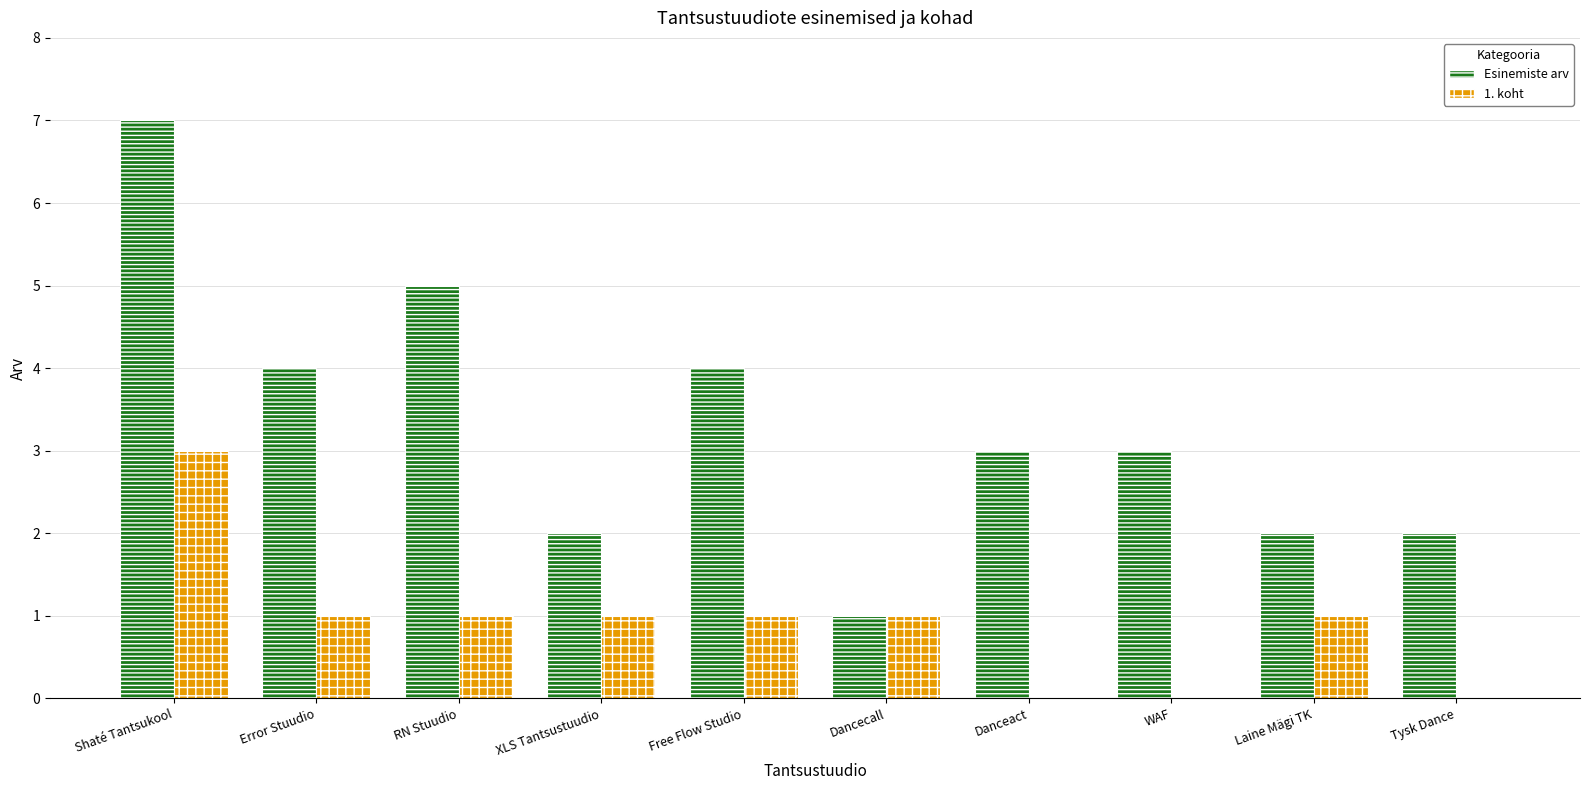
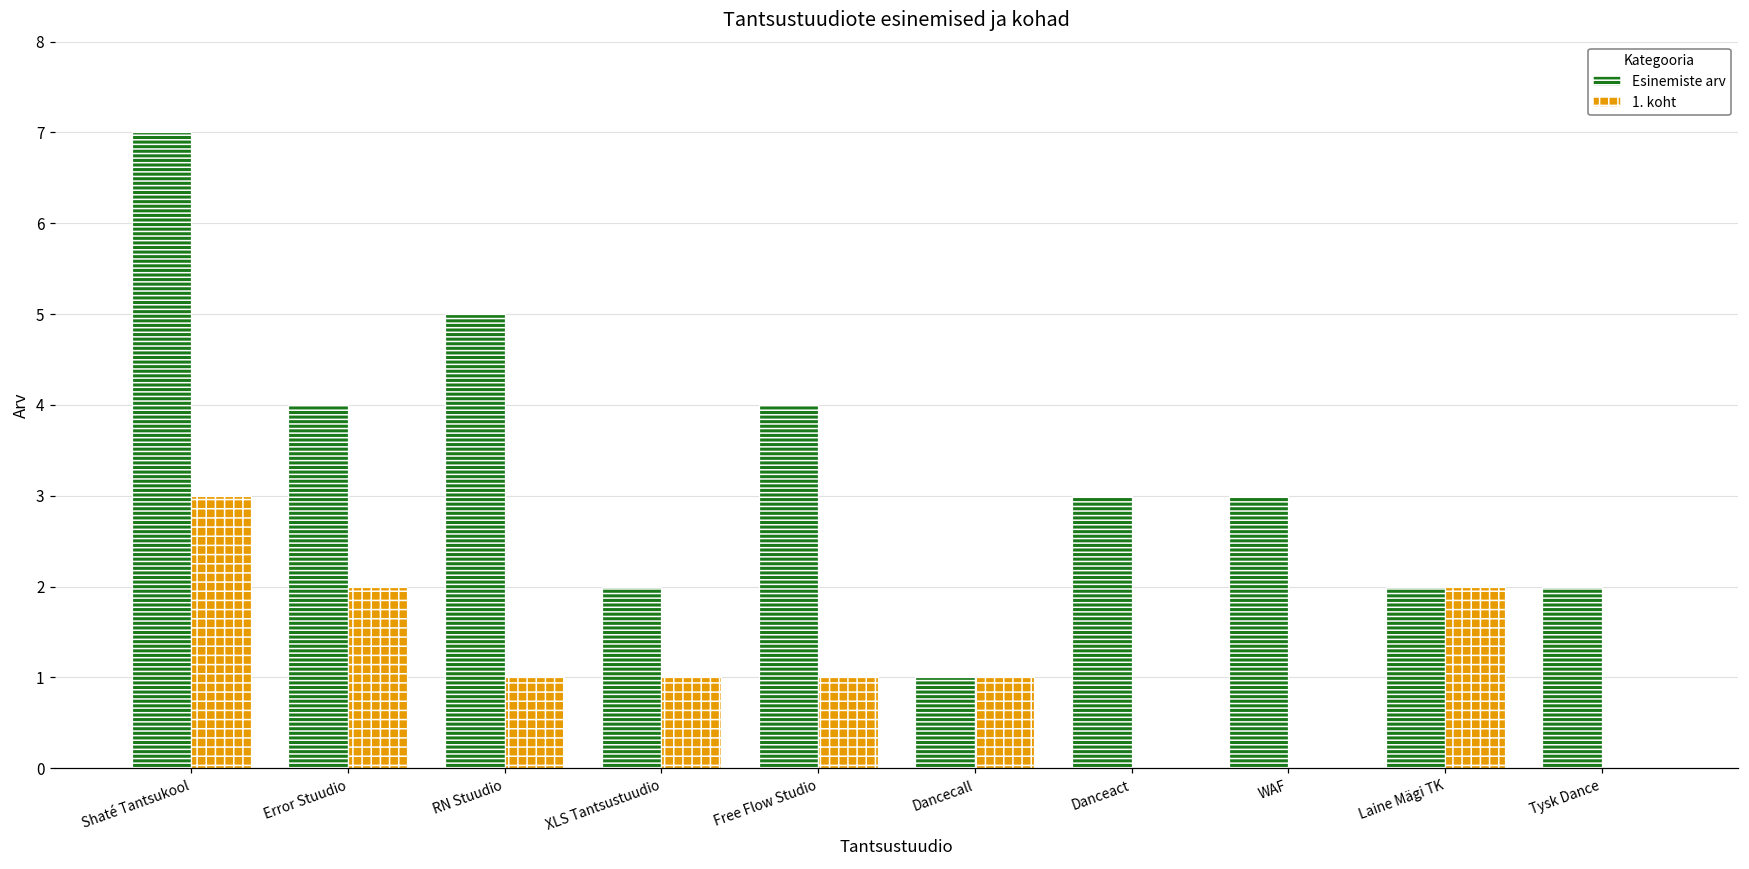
  {
    "Esinemiste arv": {
      "Shaté Tantsukool": 7,
      "Error Stuudio": 4,
      "RN Stuudio": 5,
      "XLS Tantsustuudio": 2,
      "Free Flow Studio": 4,
      "Dancecall": 1,
      "Danceact": 3,
      "WAF": 3,
      "Laine Mägi TK": 2,
      "Tysk Dance": 2
    },
    "1. koht": {
      "Shaté Tantsukool": 3,
-     "Error Stuudio": 1,
+     "Error Stuudio": 2,
      "RN Stuudio": 1,
      "XLS Tantsustuudio": 1,
      "Free Flow Studio": 1,
      "Dancecall": 1,
      "Danceact": 0,
      "WAF": 0,
-     "Laine Mägi TK": 1,
+     "Laine Mägi TK": 2,
      "Tysk Dance": 0
    }
  }
